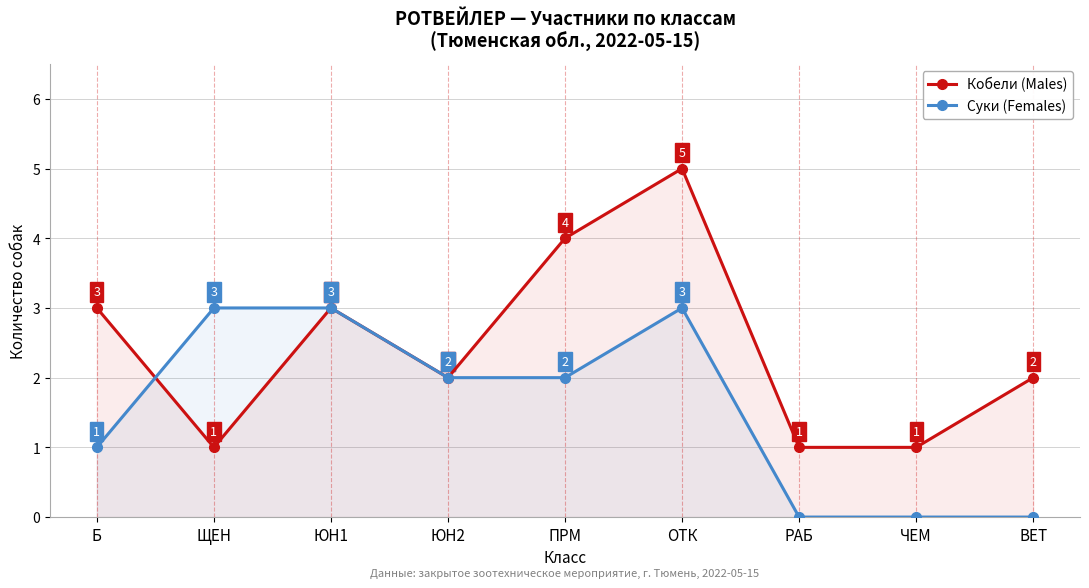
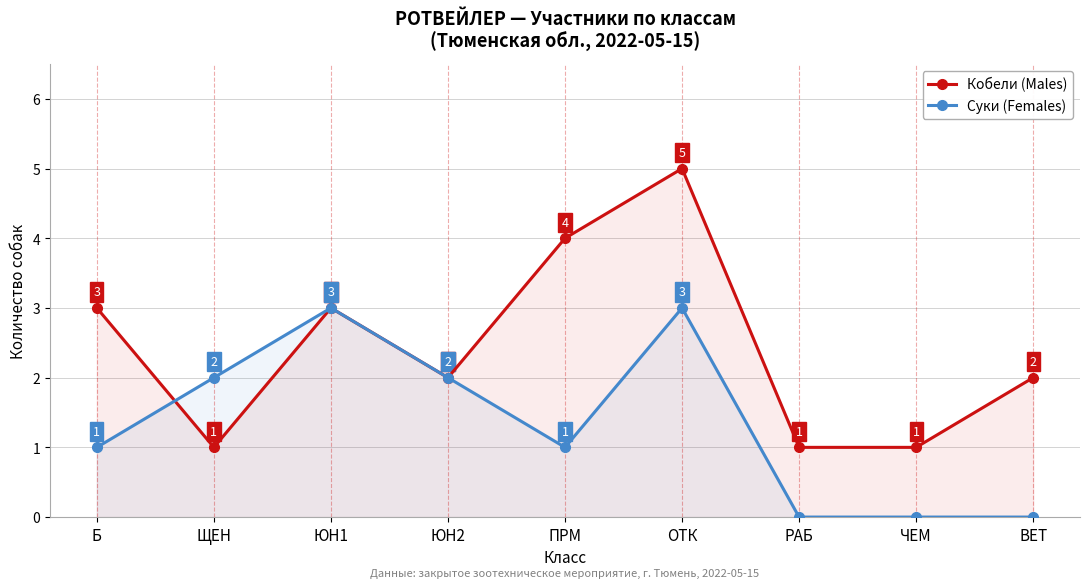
  {
    "Суки (Females)": {
-     "ЩЕН": 3,
-     "ПРМ": 2
+     "ЩЕН": 2,
+     "ПРМ": 1
    }
  }
